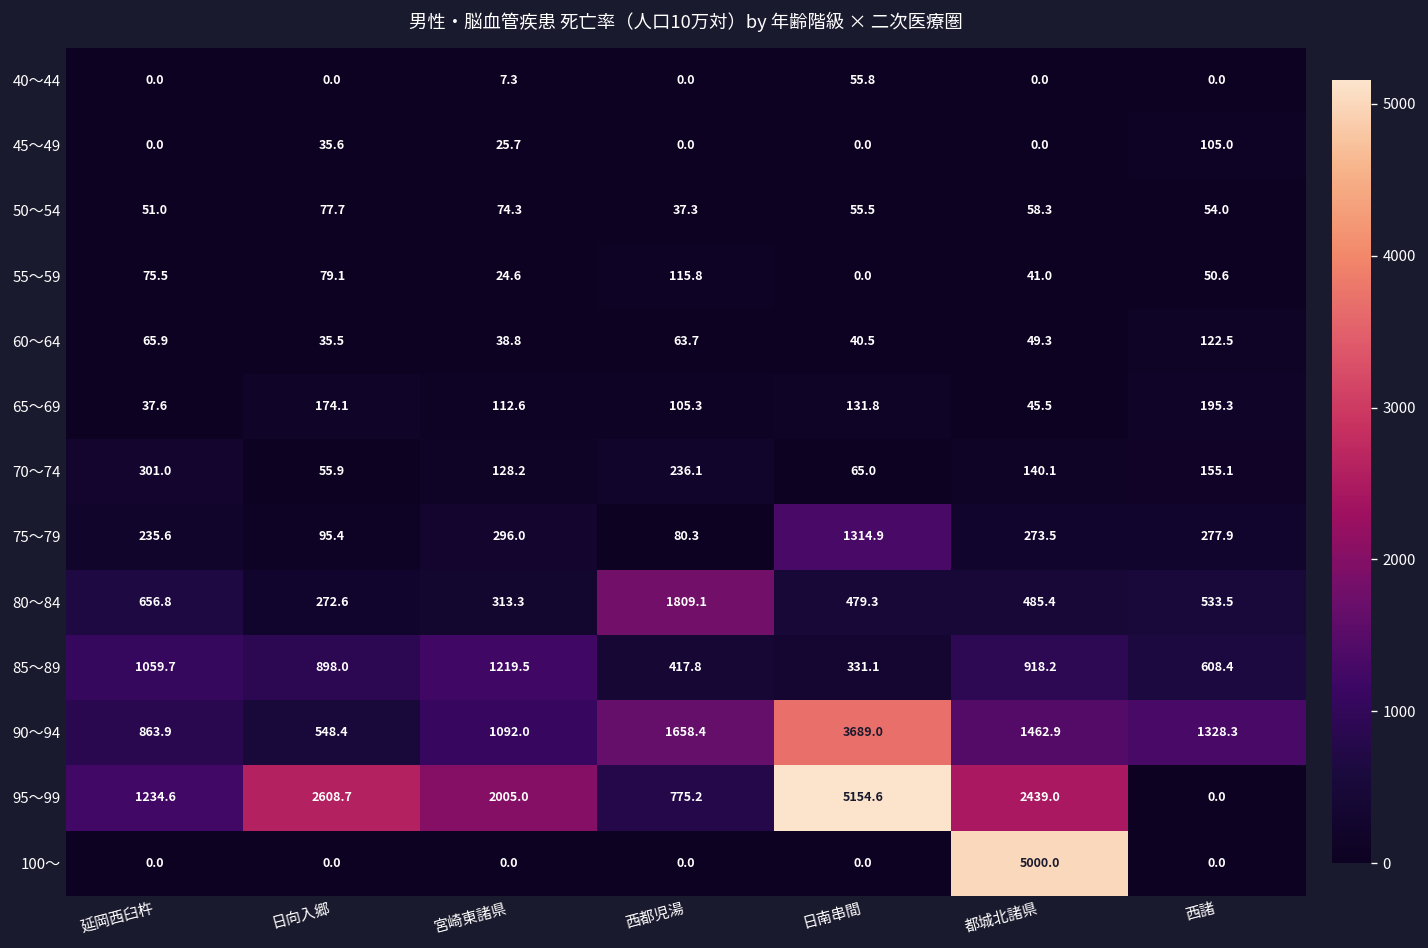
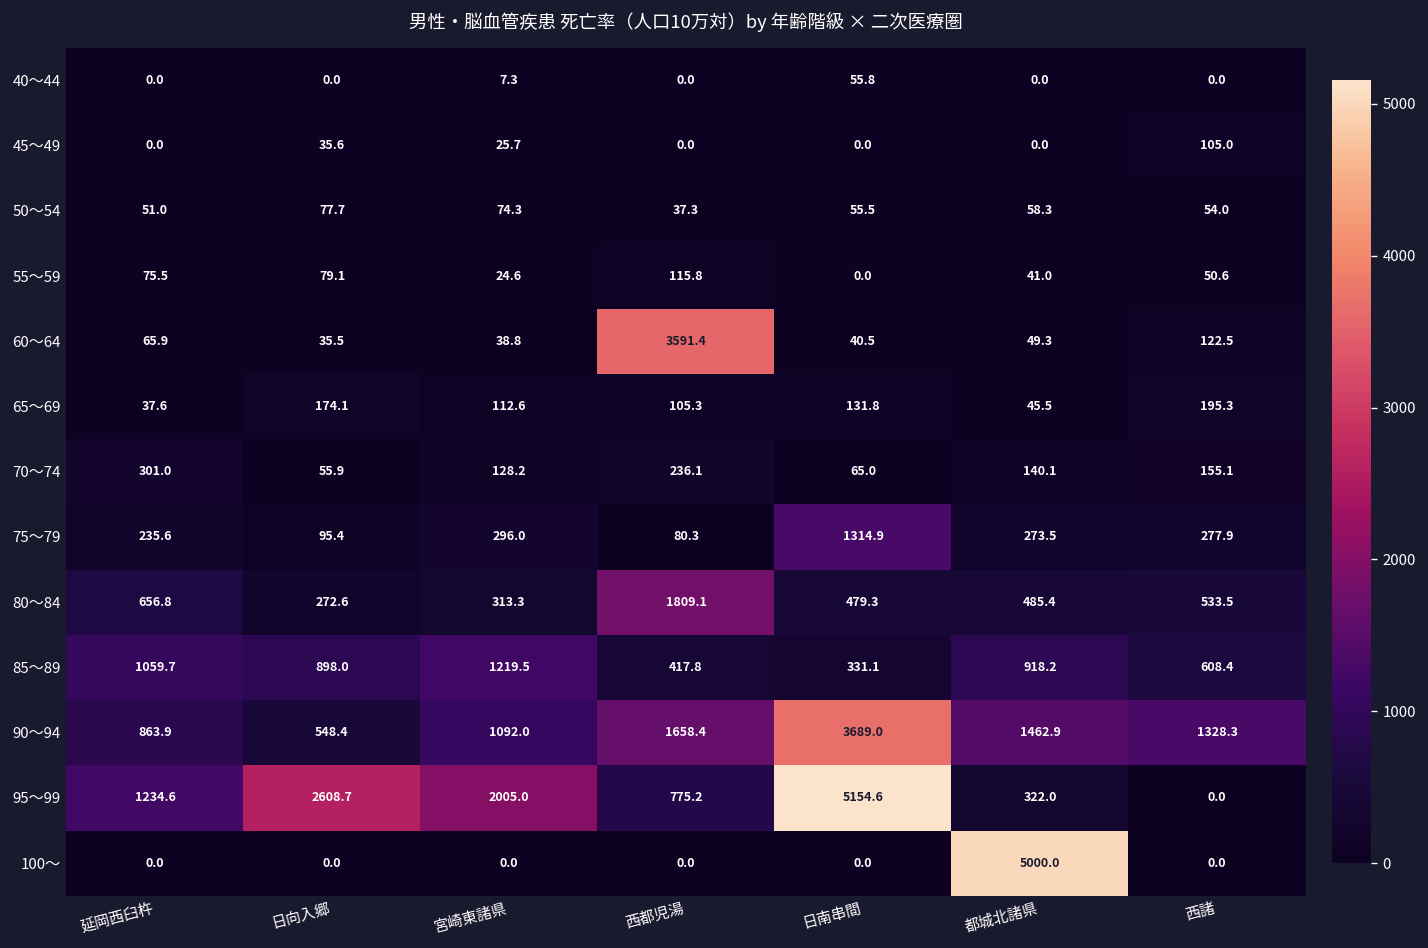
  {
    "40～44": {
      "延岡西臼杵": 0.0,
      "日向入郷": 0.0,
      "宮崎東諸県": 7.3,
      "西都児湯": 0.0,
      "日南串間": 55.8,
      "都城北諸県": 0.0,
      "西諸": 0.0
    },
    "45～49": {
      "延岡西臼杵": 0.0,
      "日向入郷": 35.6,
      "宮崎東諸県": 25.7,
      "西都児湯": 0.0,
      "日南串間": 0.0,
      "都城北諸県": 0.0,
      "西諸": 105.0
    },
    "50～54": {
      "延岡西臼杵": 51.0,
      "日向入郷": 77.7,
      "宮崎東諸県": 74.3,
      "西都児湯": 37.3,
      "日南串間": 55.5,
      "都城北諸県": 58.3,
      "西諸": 54.0
    },
    "55～59": {
      "延岡西臼杵": 75.5,
      "日向入郷": 79.1,
      "宮崎東諸県": 24.6,
      "西都児湯": 115.8,
      "日南串間": 0.0,
      "都城北諸県": 41.0,
      "西諸": 50.6
    },
    "60～64": {
      "延岡西臼杵": 65.9,
      "日向入郷": 35.5,
      "宮崎東諸県": 38.8,
-     "西都児湯": 63.7,
+     "西都児湯": 3591.4,
      "日南串間": 40.5,
      "都城北諸県": 49.3,
      "西諸": 122.5
    },
    "65～69": {
      "延岡西臼杵": 37.6,
      "日向入郷": 174.1,
      "宮崎東諸県": 112.6,
      "西都児湯": 105.3,
      "日南串間": 131.8,
      "都城北諸県": 45.5,
      "西諸": 195.3
    },
    "70～74": {
      "延岡西臼杵": 301.0,
      "日向入郷": 55.9,
      "宮崎東諸県": 128.2,
      "西都児湯": 236.1,
      "日南串間": 65.0,
      "都城北諸県": 140.1,
      "西諸": 155.1
    },
    "75～79": {
      "延岡西臼杵": 235.6,
      "日向入郷": 95.4,
      "宮崎東諸県": 296.0,
      "西都児湯": 80.3,
      "日南串間": 1314.9,
      "都城北諸県": 273.5,
      "西諸": 277.9
    },
    "80～84": {
      "延岡西臼杵": 656.8,
      "日向入郷": 272.6,
      "宮崎東諸県": 313.3,
      "西都児湯": 1809.1,
      "日南串間": 479.3,
      "都城北諸県": 485.4,
      "西諸": 533.5
    },
    "85～89": {
      "延岡西臼杵": 1059.7,
      "日向入郷": 898.0,
      "宮崎東諸県": 1219.5,
      "西都児湯": 417.8,
      "日南串間": 331.1,
      "都城北諸県": 918.2,
      "西諸": 608.4
    },
    "90～94": {
      "延岡西臼杵": 863.9,
      "日向入郷": 548.4,
      "宮崎東諸県": 1092.0,
      "西都児湯": 1658.4,
      "日南串間": 3689.0,
      "都城北諸県": 1462.9,
      "西諸": 1328.3
    },
    "95～99": {
      "延岡西臼杵": 1234.6,
      "日向入郷": 2608.7,
      "宮崎東諸県": 2005.0,
      "西都児湯": 775.2,
      "日南串間": 5154.6,
-     "都城北諸県": 2439.0,
+     "都城北諸県": 322.0,
      "西諸": 0.0
    },
    "100～": {
      "延岡西臼杵": 0.0,
      "日向入郷": 0.0,
      "宮崎東諸県": 0.0,
      "西都児湯": 0.0,
      "日南串間": 0.0,
      "都城北諸県": 5000.0,
      "西諸": 0.0
    }
  }
